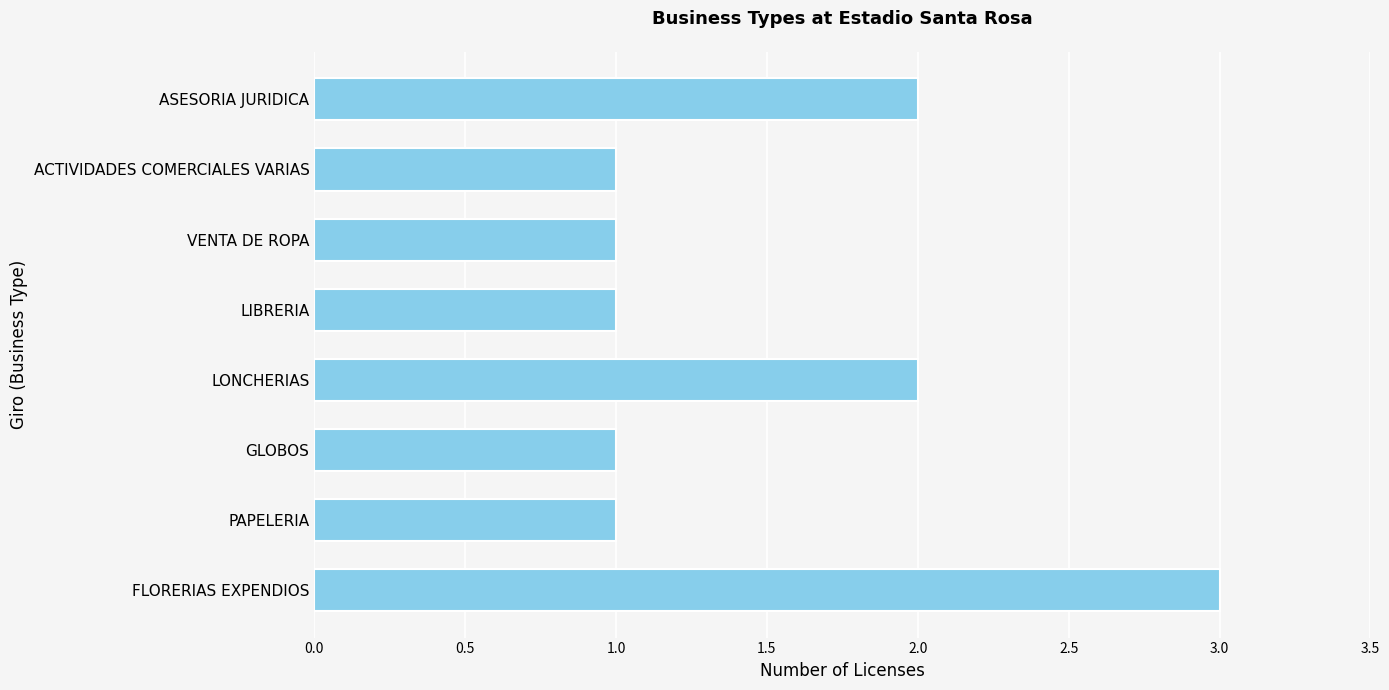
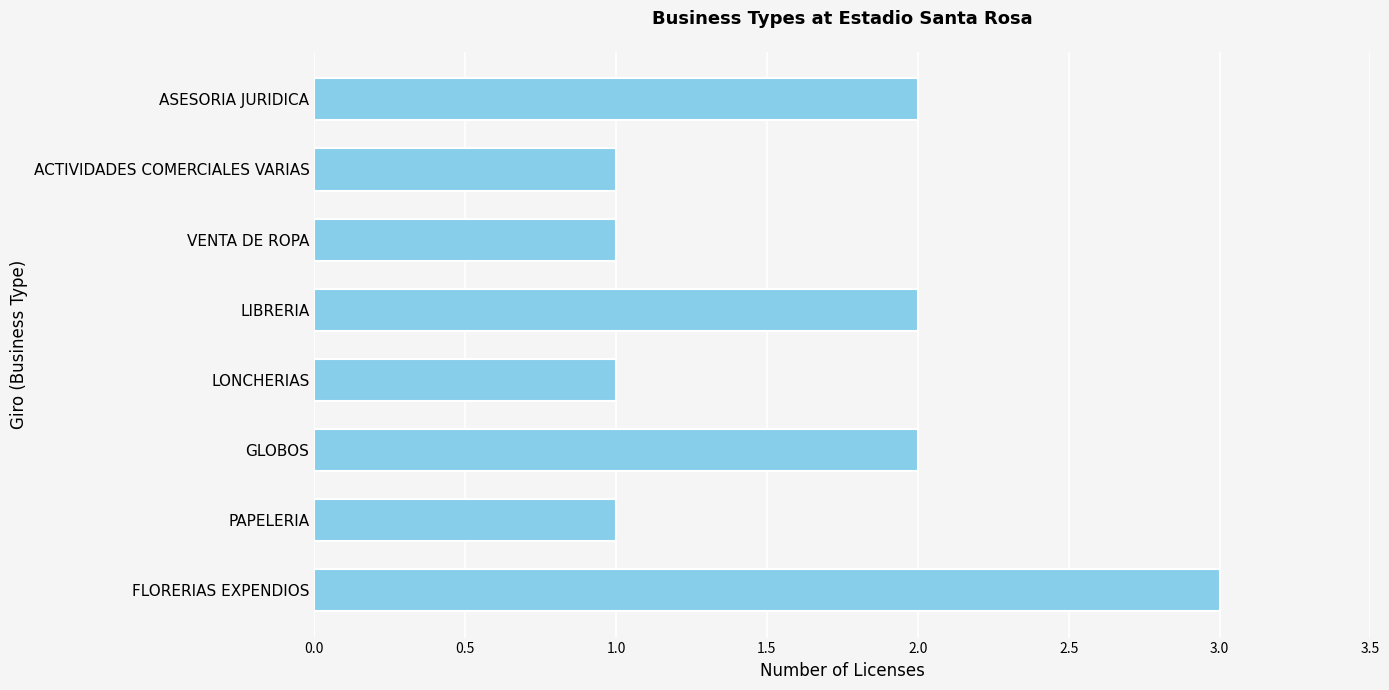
  {
    "ASESORIA JURIDICA": 2,
    "ACTIVIDADES COMERCIALES VARIAS": 1,
    "VENTA DE ROPA": 1,
-   "LIBRERIA": 1,
-   "LONCHERIAS": 2,
-   "GLOBOS": 1,
+   "LIBRERIA": 2,
+   "LONCHERIAS": 1,
+   "GLOBOS": 2,
    "PAPELERIA": 1,
    "FLORERIAS EXPENDIOS": 3
  }
